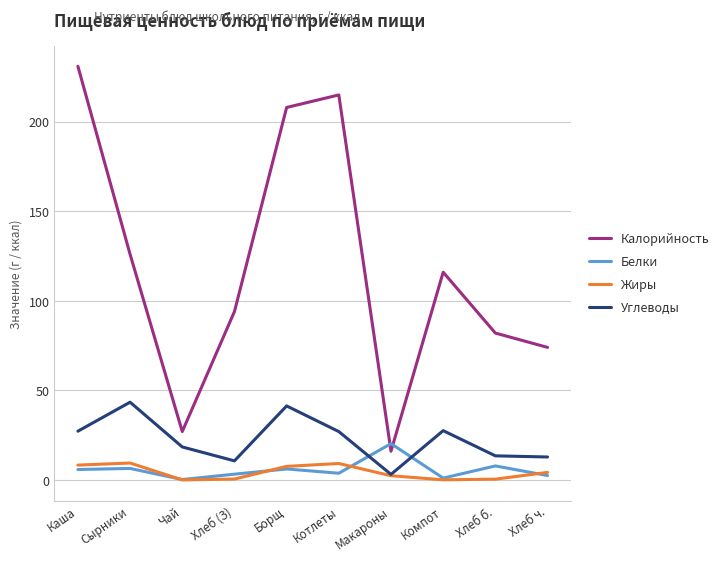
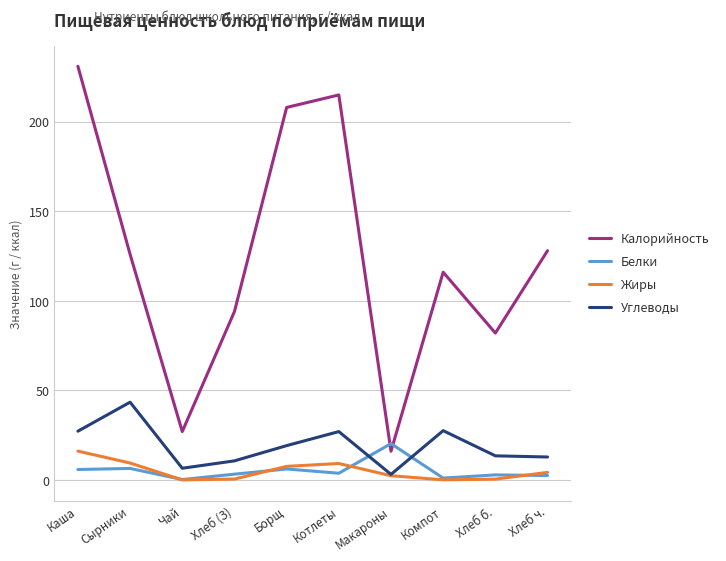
  {
    "Калорийность": {
      "Каша": 231,
      "Сырники": 126,
      "Чай": 27,
      "Хлеб (З)": 94,
      "Борщ": 208,
      "Котлеты": 215,
      "Макароны": 16,
      "Компот": 116,
      "Хлеб б.": 82,
-     "Хлеб ч.": 74
+     "Хлеб ч.": 128
    },
    "Белки": {
      "Каша": 6,
      "Сырники": 6,
      "Хлеб (З)": 3,
      "Борщ": 6,
      "Котлеты": 4,
      "Макароны": 20,
-     "Хлеб б.": 8,
+     "Хлеб б.": 3,
      "Хлеб ч.": 2
    },
    "Жиры": {
-     "Каша": 8,
+     "Каша": 16,
      "Сырники": 9,
      "Хлеб (З)": 0,
      "Борщ": 8,
      "Котлеты": 9,
      "Хлеб б.": 0,
      "Хлеб ч.": 4
    },
    "Углеводы": {
      "Каша": 27,
      "Сырники": 43,
-     "Чай": 18,
+     "Чай": 7,
      "Хлеб (З)": 11,
-     "Борщ": 41,
+     "Борщ": 19,
      "Котлеты": 27,
      "Компот": 28,
      "Хлеб б.": 13,
      "Хлеб ч.": 13
    }
  }
